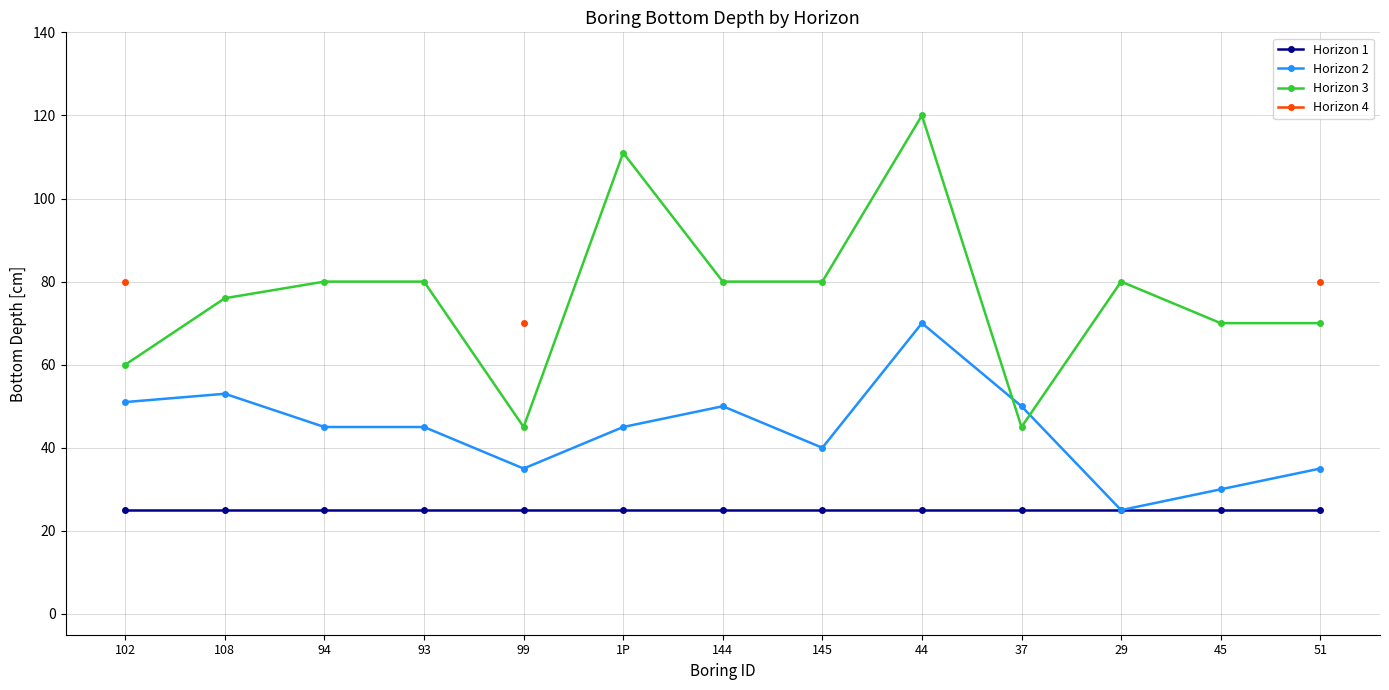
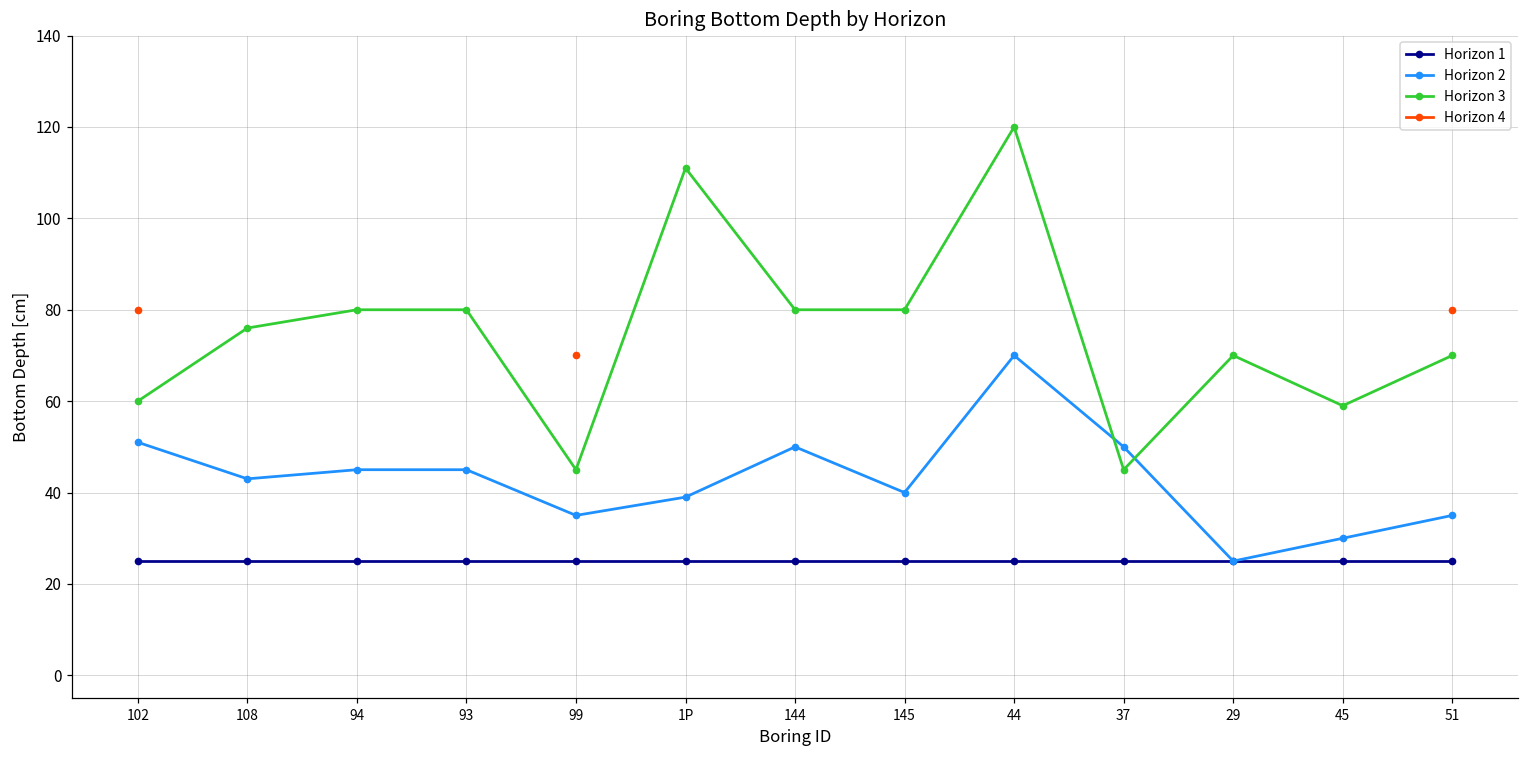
  {
    "Horizon 1": {
      "102": 25,
      "108": 25,
      "94": 25,
      "93": 25,
      "99": 25,
      "1P": 25,
      "144": 25,
      "145": 25,
      "44": 25,
      "37": 25,
      "45": 25,
      "51": 25
    },
    "Horizon 2": {
      "102": 51,
-     "108": 53,
+     "108": 43,
      "94": 45,
      "93": 45,
      "99": 35,
-     "1P": 45,
+     "1P": 39,
      "144": 50,
      "145": 40,
      "44": 70,
      "37": 50,
      "45": 30,
      "51": 35
    },
    "Horizon 3": {
      "102": 60,
      "108": 76,
      "94": 80,
      "93": 80,
      "99": 45,
      "1P": 111,
      "144": 80,
      "145": 80,
      "44": 120,
      "37": 45,
-     "29": 80,
-     "45": 70,
+     "29": 70,
+     "45": 59,
      "51": 70
    },
    "Horizon 4": {
      "102": 80,
      "99": 70,
      "51": 80
    }
  }
